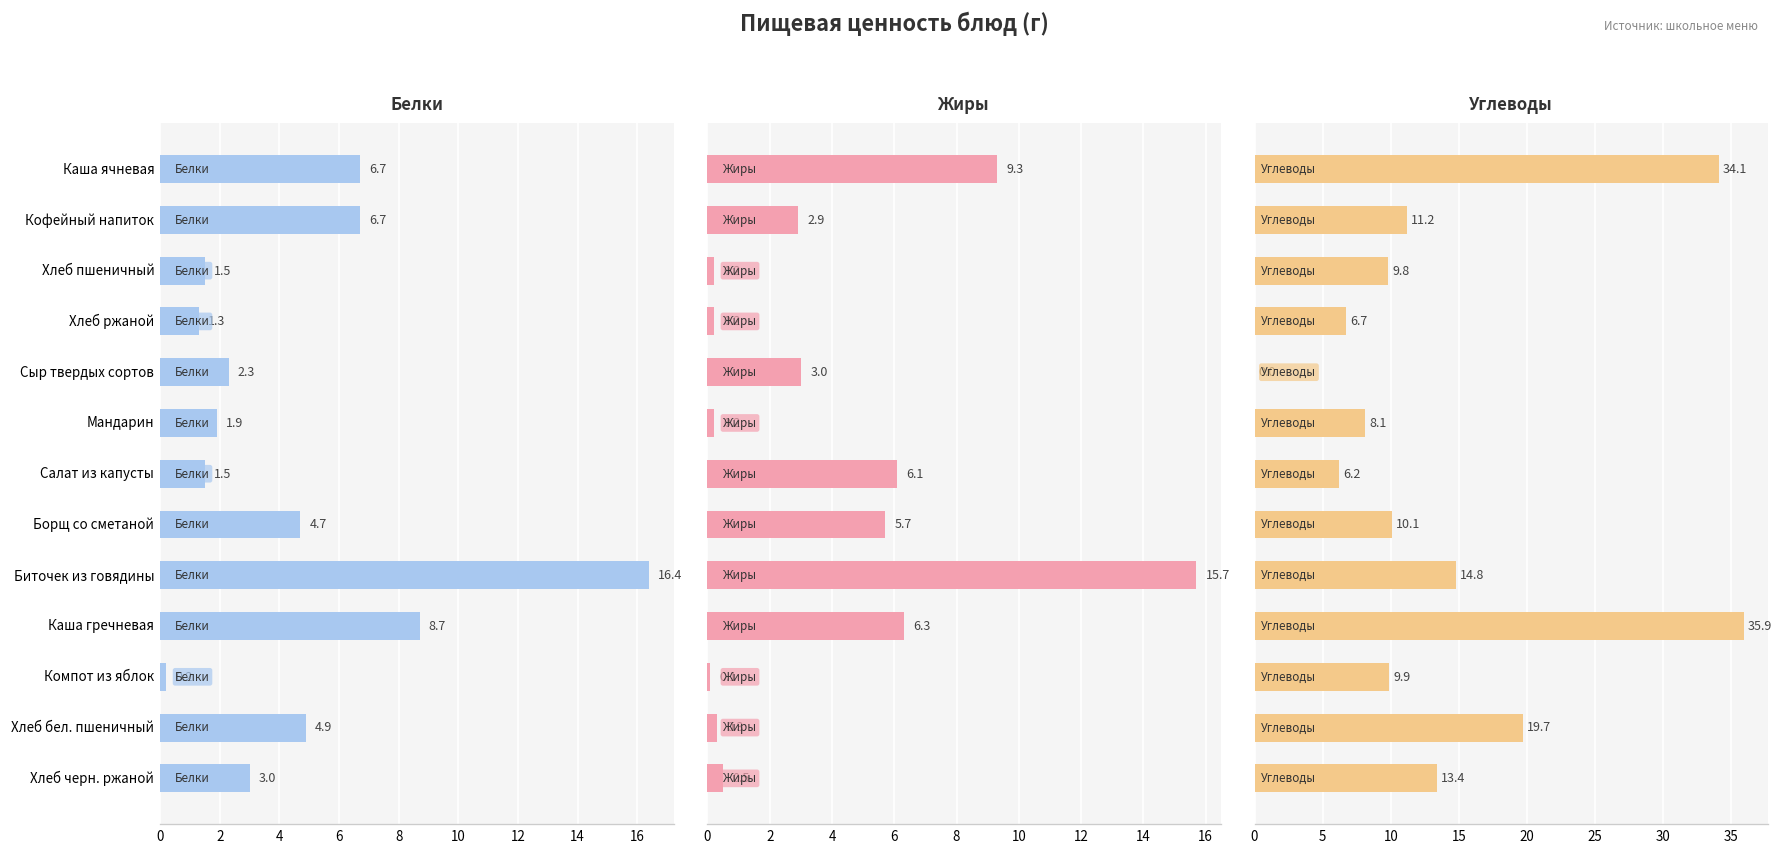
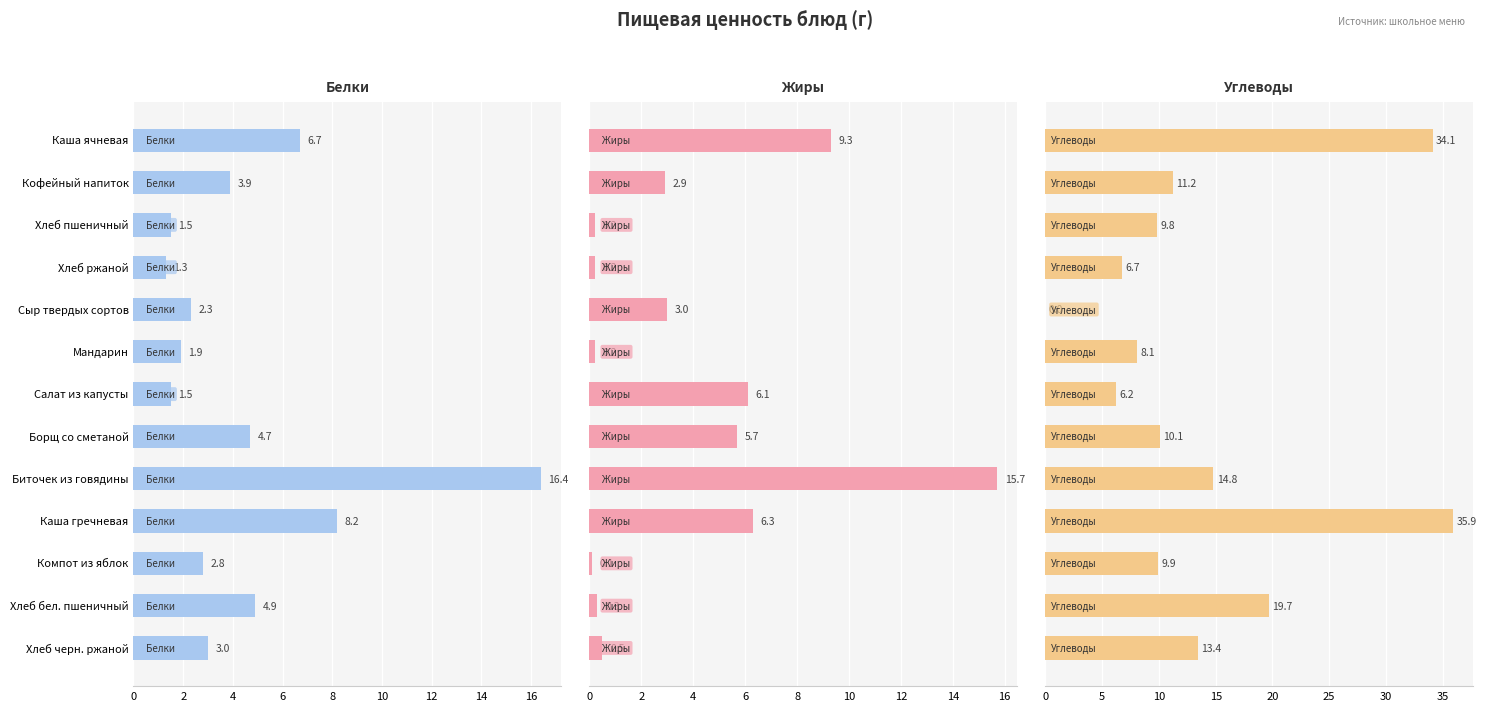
  {
    "Белки": {
      "Каша ячневая": 6.7,
-     "Кофейный напиток": 6.7,
+     "Кофейный напиток": 3.9,
      "Сыр твердых сортов": 2.3,
      "Мандарин": 1.9,
      "Борщ со сметаной": 4.7,
      "Биточек из говядины": 16.4,
-     "Каша гречневая": 8.7,
-     "Компот из яблок": 0.2,
+     "Каша гречневая": 8.2,
+     "Компот из яблок": 2.8,
      "Хлеб бел. пшеничный": 4.9,
      "Хлеб черн. ржаной": 3.0
    }
  }
